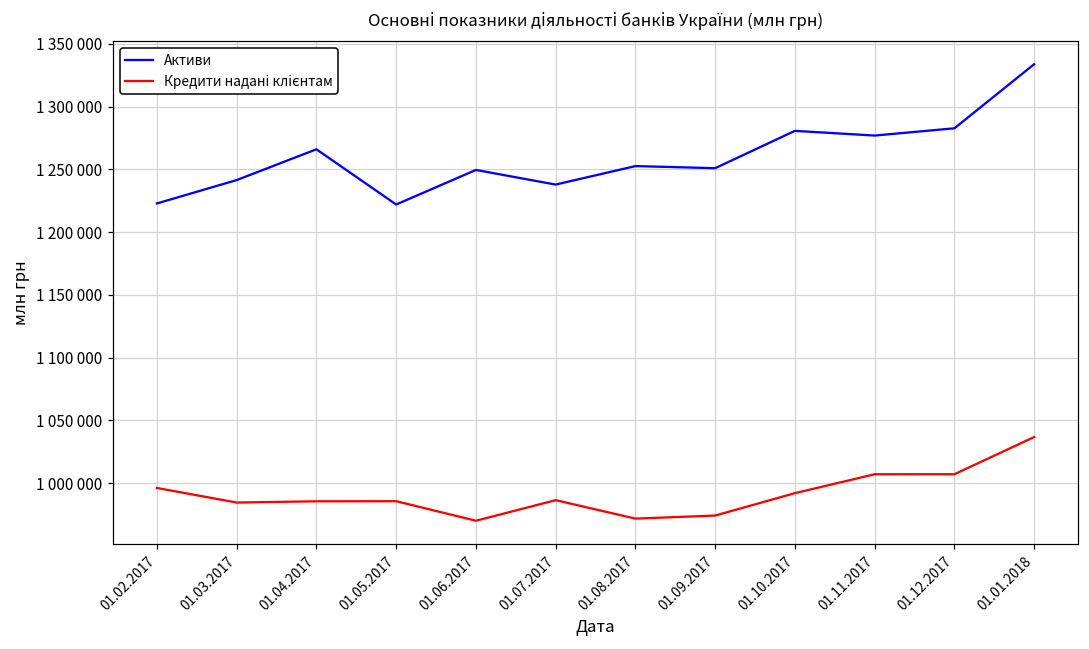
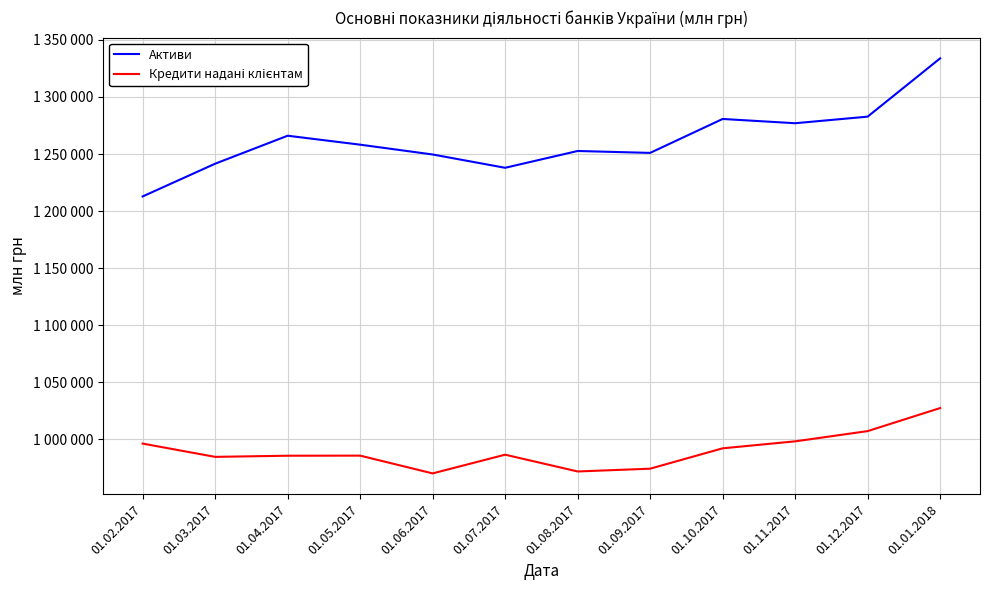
  {
    "Активи": {
-     "01.02.2017": 1223000,
+     "01.02.2017": 1213000,
      "01.03.2017": 1242000,
      "01.04.2017": 1266000,
-     "01.05.2017": 1222000,
+     "01.05.2017": 1258000,
      "01.06.2017": 1250000,
      "01.07.2017": 1238000,
      "01.08.2017": 1253000,
      "01.09.2017": 1251000,
      "01.10.2017": 1281000,
      "01.11.2017": 1277000,
      "01.12.2017": 1283000,
      "01.01.2018": 1334000
    },
    "Кредити надані клієнтам": {
      "01.02.2017": 996000,
      "01.03.2017": 985000,
      "01.04.2017": 986000,
      "01.05.2017": 986000,
      "01.06.2017": 970000,
      "01.07.2017": 986000,
      "01.08.2017": 972000,
      "01.09.2017": 974000,
      "01.10.2017": 992000,
-     "01.11.2017": 1007000,
+     "01.11.2017": 998000,
      "01.12.2017": 1007000,
-     "01.01.2018": 1037000
+     "01.01.2018": 1027000
    }
  }
